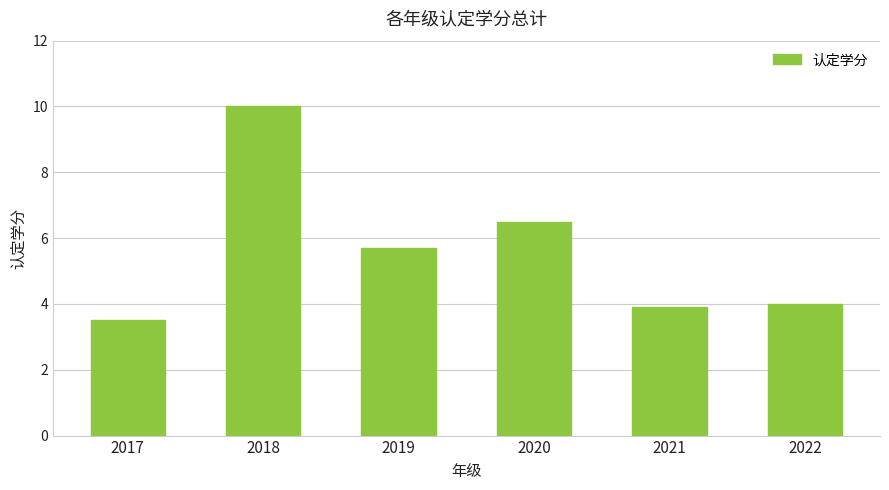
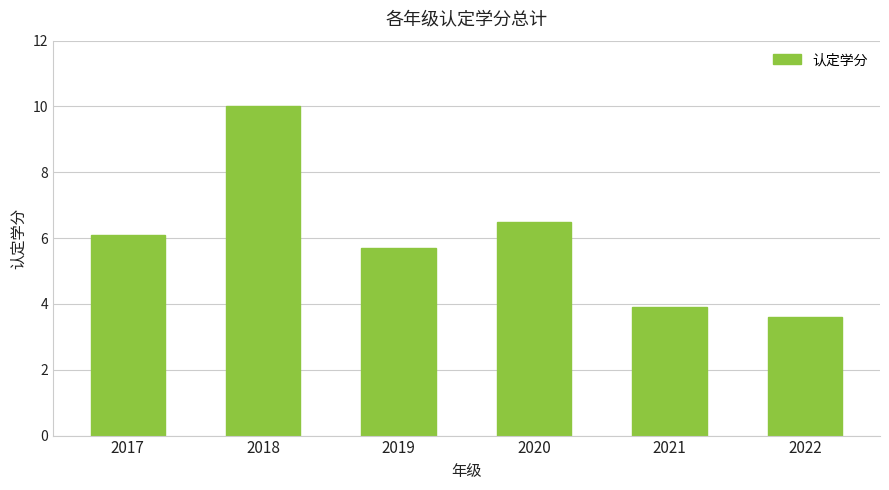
  {
-   "2017": 3.5,
+   "2017": 6.1,
    "2018": 10.0,
    "2019": 5.7,
    "2020": 6.5,
    "2021": 3.9,
-   "2022": 4.0
+   "2022": 3.6
  }
